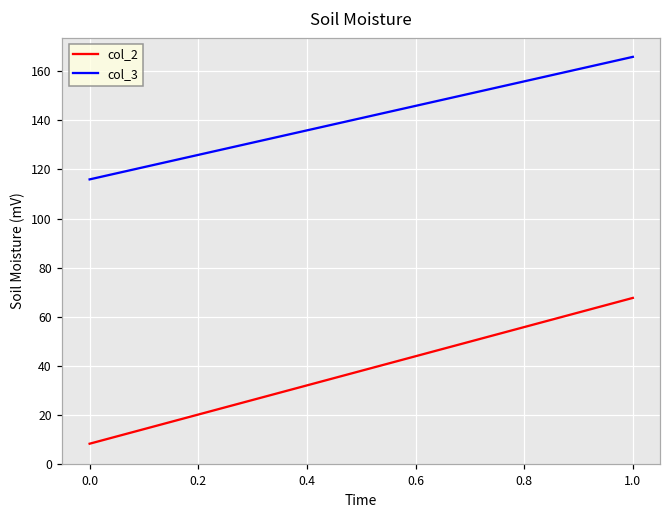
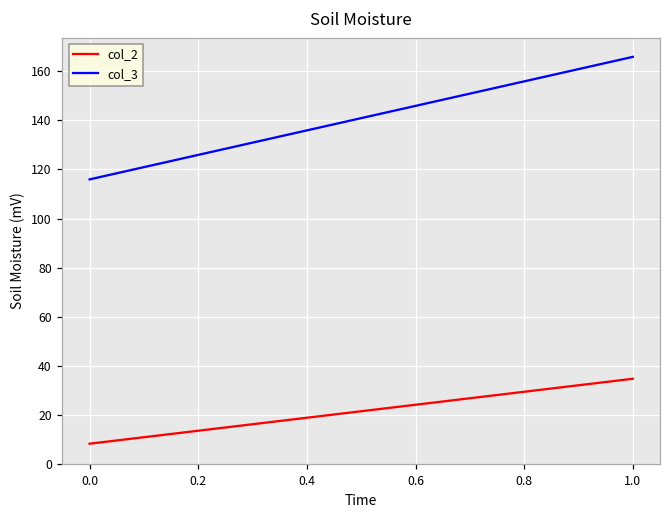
  {
    "col_2": {
      "0.0": 8,
-     "1.0": 68
+     "1.0": 35
    },
    "col_3": {
      "0.0": 116,
      "1.0": 166
    }
  }
